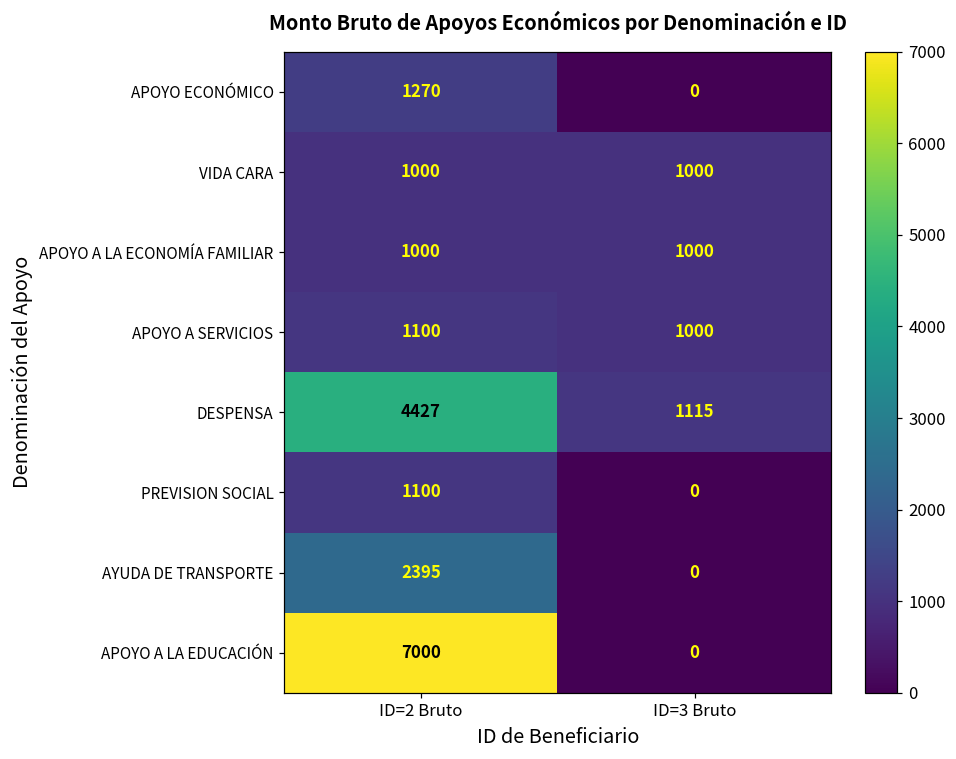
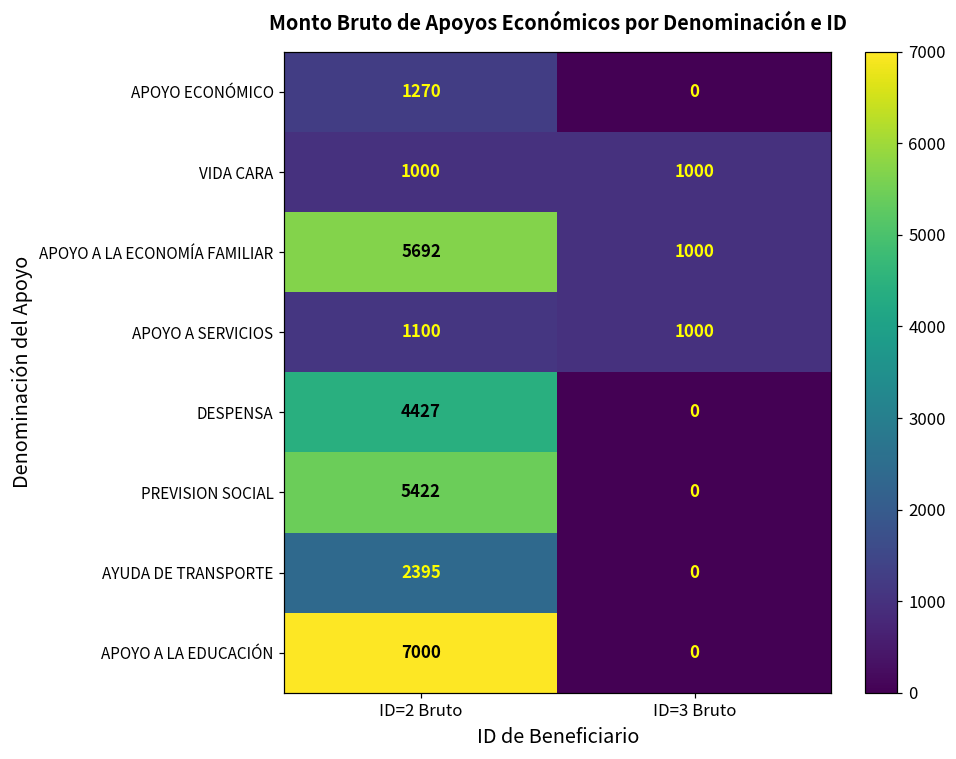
  {
    "APOYO ECONÓMICO": {
      "ID=2 Bruto": 1270,
      "ID=3 Bruto": 0
    },
    "VIDA CARA": {
      "ID=2 Bruto": 1000,
      "ID=3 Bruto": 1000
    },
    "APOYO A LA ECONOMÍA FAMILIAR": {
-     "ID=2 Bruto": 1000,
+     "ID=2 Bruto": 5692,
      "ID=3 Bruto": 1000
    },
    "APOYO A SERVICIOS": {
      "ID=2 Bruto": 1100,
      "ID=3 Bruto": 1000
    },
    "DESPENSA": {
      "ID=2 Bruto": 4427,
-     "ID=3 Bruto": 1115
+     "ID=3 Bruto": 0
    },
    "PREVISION SOCIAL": {
-     "ID=2 Bruto": 1100,
+     "ID=2 Bruto": 5422,
      "ID=3 Bruto": 0
    },
    "AYUDA DE TRANSPORTE": {
      "ID=2 Bruto": 2395,
      "ID=3 Bruto": 0
    },
    "APOYO A LA EDUCACIÓN": {
      "ID=2 Bruto": 7000,
      "ID=3 Bruto": 0
    }
  }
